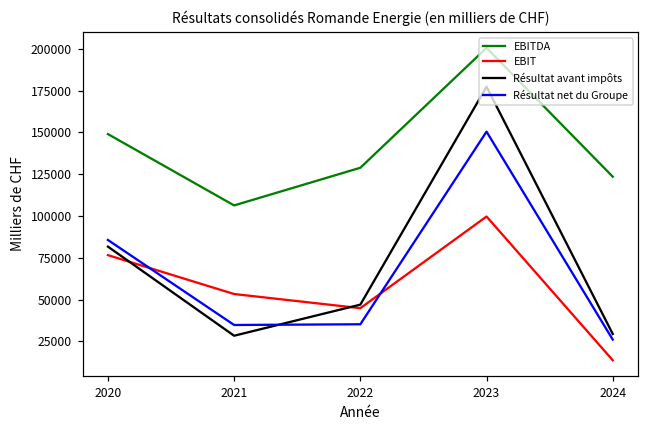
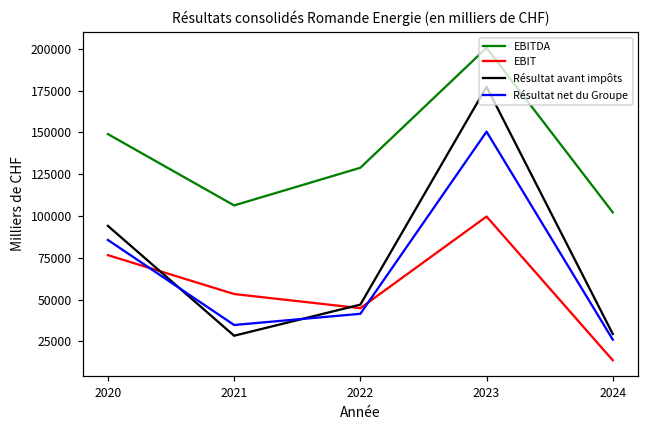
  {
    "EBITDA": {
      "2020": 149000,
      "2021": 106000,
      "2022": 129000,
-     "2024": 124000
+     "2024": 102000
    },
    "EBIT": {
      "2020": 77000,
      "2021": 53000,
      "2022": 45000,
      "2023": 100000,
      "2024": 14000
    },
    "Résultat avant impôts": {
-     "2020": 82000,
+     "2020": 94000,
      "2021": 28000,
      "2022": 47000,
      "2024": 29000
    },
    "Résultat net du Groupe": {
      "2020": 86000,
      "2021": 35000,
-     "2022": 35000,
+     "2022": 41000,
      "2023": 150000,
      "2024": 26000
    }
  }
